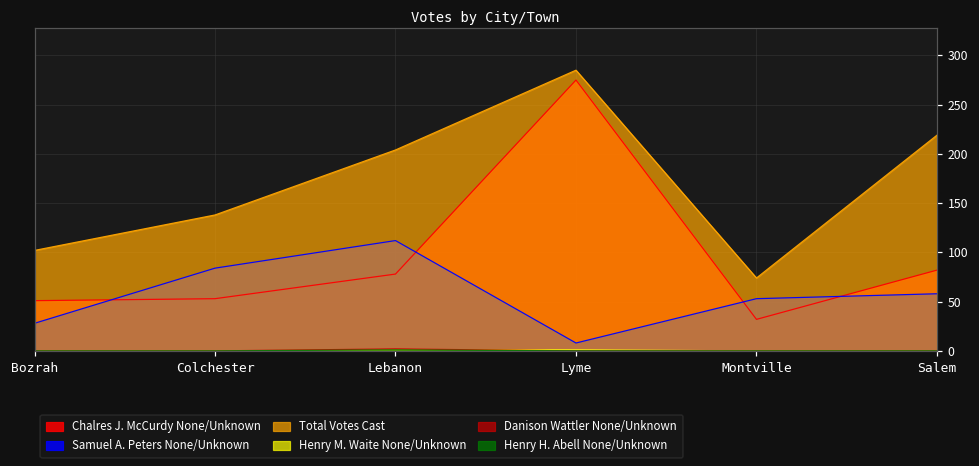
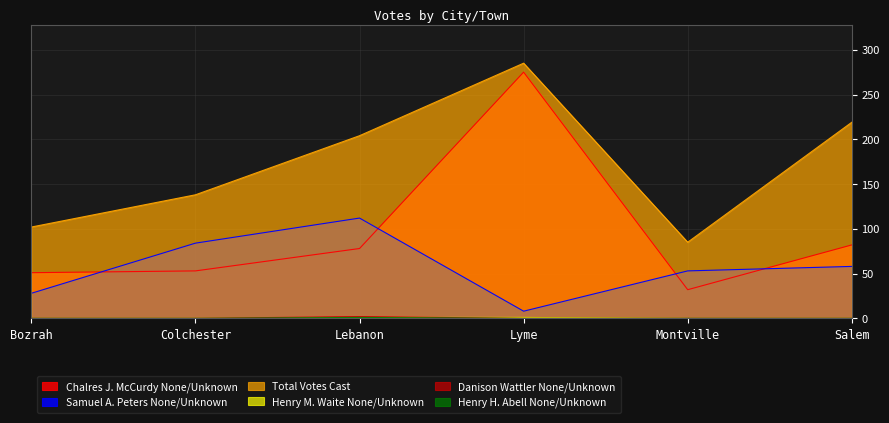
  {
    "Samuel A. Peters None/Unknown": {
      "Bozrah": 30,
      "Colchester": 80,
      "Lebanon": 110,
      "Lyme": 10,
      "Montville": 50,
      "Salem": 60
    },
    "Total Votes Cast": {
      "Bozrah": 100,
      "Colchester": 140,
      "Lebanon": 200,
      "Lyme": 290,
-     "Montville": 70,
+     "Montville": 90,
      "Salem": 220
    }
  }
